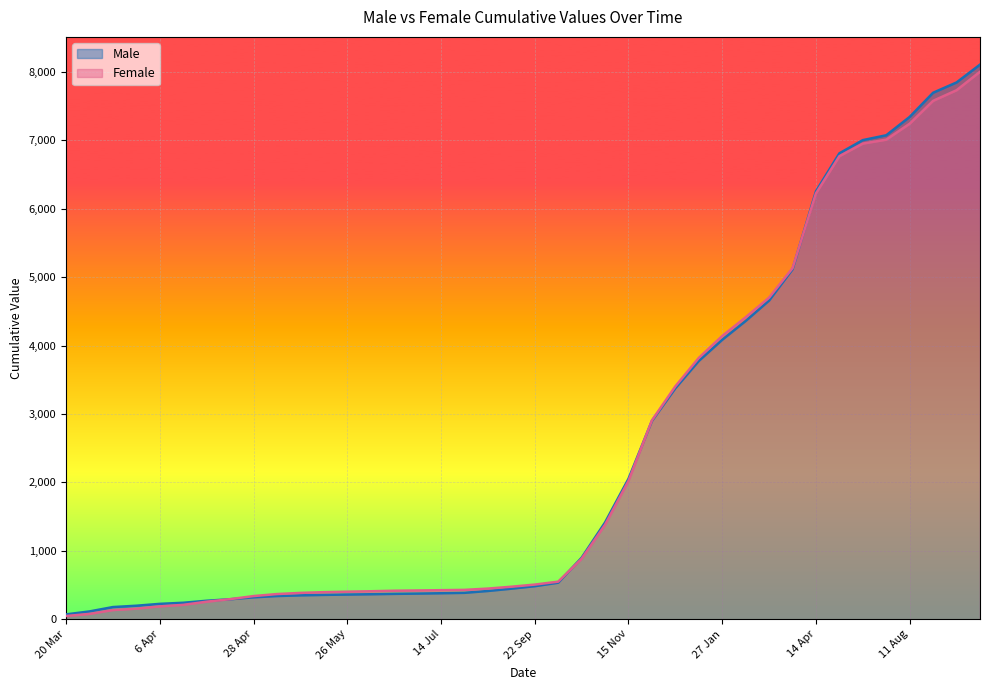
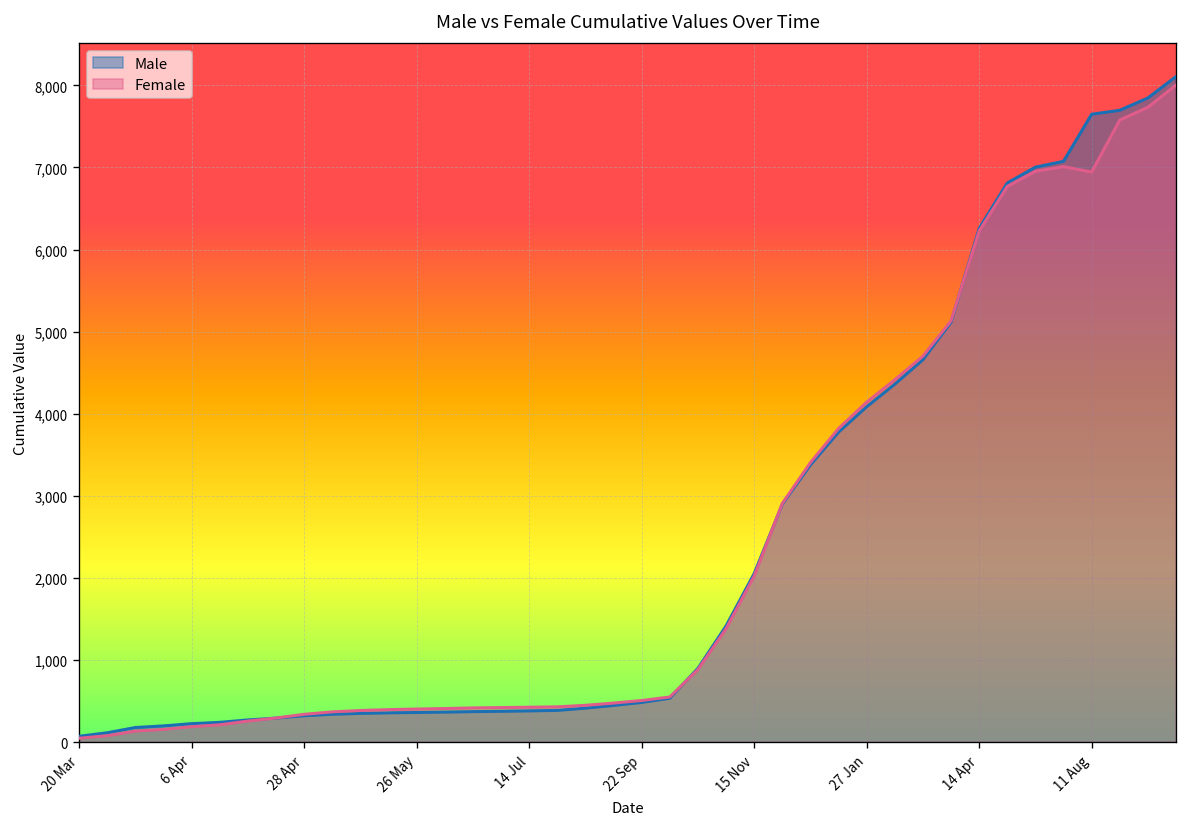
  {
    "Male": {
      "26 May": "400",
      "27 Jan": "4,100",
-     "11 Aug": "7,300"
+     "11 Aug": "7,600"
    },
    "Female": {
      "26 May": "400",
      "27 Jan": "4,100",
-     "11 Aug": "7,200"
+     "11 Aug": "6,900"
    }
  }
